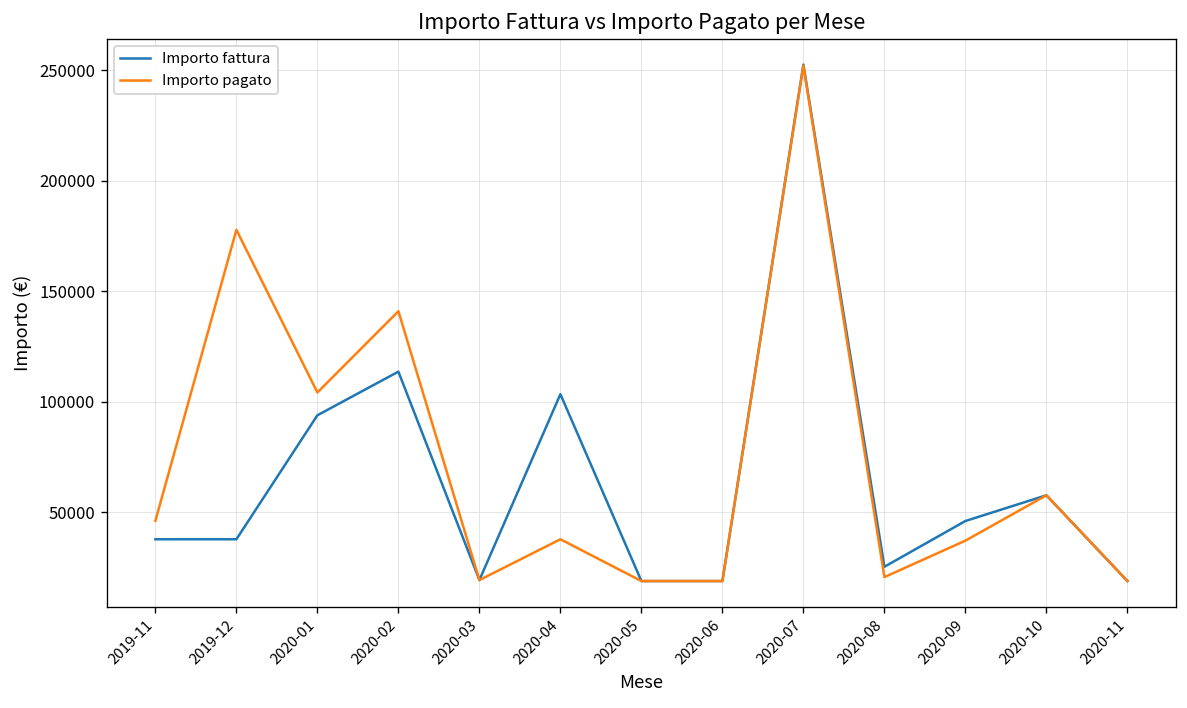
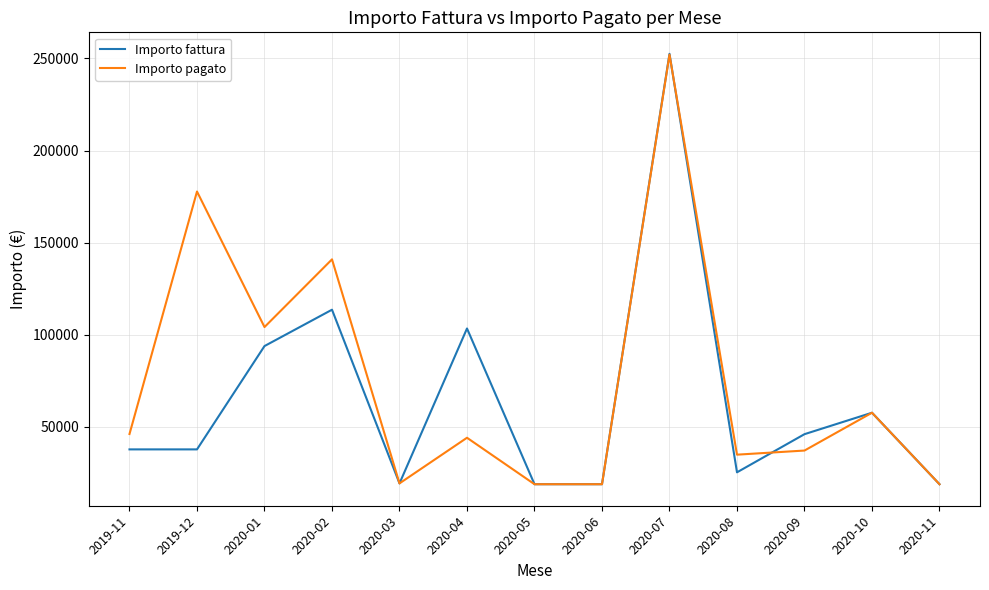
  {
    "Importo fattura": {
      "2019-11": 38000,
      "2019-12": 38000,
      "2020-01": 94000,
      "2020-02": 114000,
      "2020-04": 103000,
      "2020-08": 25000,
      "2020-09": 46000
    },
    "Importo pagato": {
      "2019-11": 46000,
      "2019-12": 178000,
      "2020-01": 104000,
      "2020-02": 141000,
-     "2020-04": 38000,
-     "2020-08": 21000,
+     "2020-04": 44000,
+     "2020-08": 35000,
      "2020-09": 37000
    }
  }
